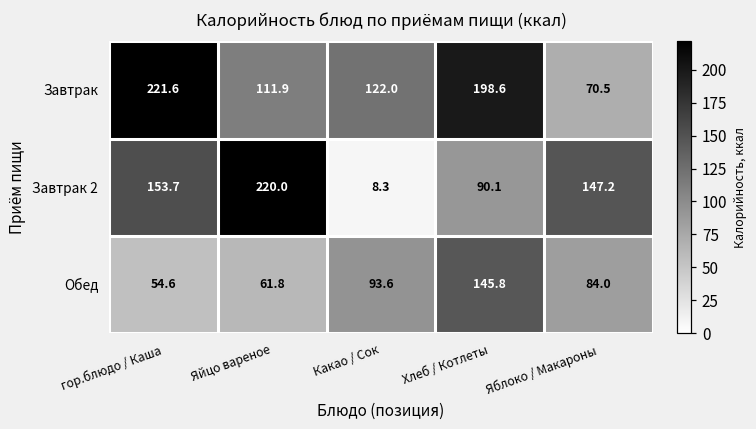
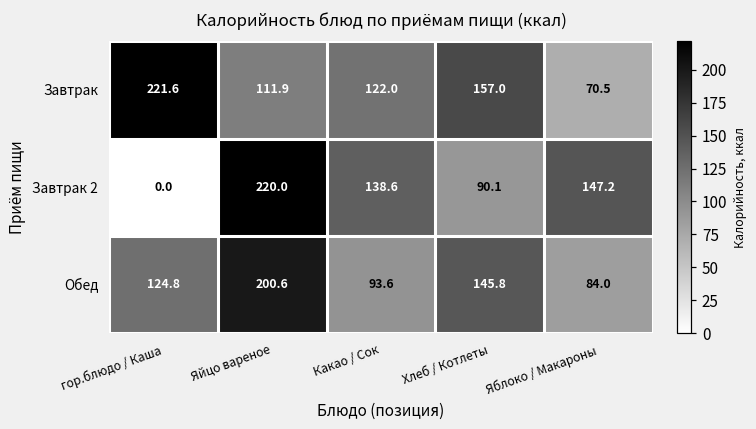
  {
    "Завтрак": {
      "гор.блюдо / Каша": 221.6,
      "Яйцо вареное": 111.9,
      "Какао / Сок": 122.0,
-     "Хлеб / Котлеты": 198.6,
+     "Хлеб / Котлеты": 157.0,
      "Яблоко / Макароны": 70.5
    },
    "Завтрак 2": {
-     "гор.блюдо / Каша": 153.7,
+     "гор.блюдо / Каша": 0.0,
      "Яйцо вареное": 220.0,
-     "Какао / Сок": 8.3,
+     "Какао / Сок": 138.6,
      "Хлеб / Котлеты": 90.1,
      "Яблоко / Макароны": 147.2
    },
    "Обед": {
-     "гор.блюдо / Каша": 54.6,
-     "Яйцо вареное": 61.8,
+     "гор.блюдо / Каша": 124.8,
+     "Яйцо вареное": 200.6,
      "Какао / Сок": 93.6,
      "Хлеб / Котлеты": 145.8,
      "Яблоко / Макароны": 84.0
    }
  }
